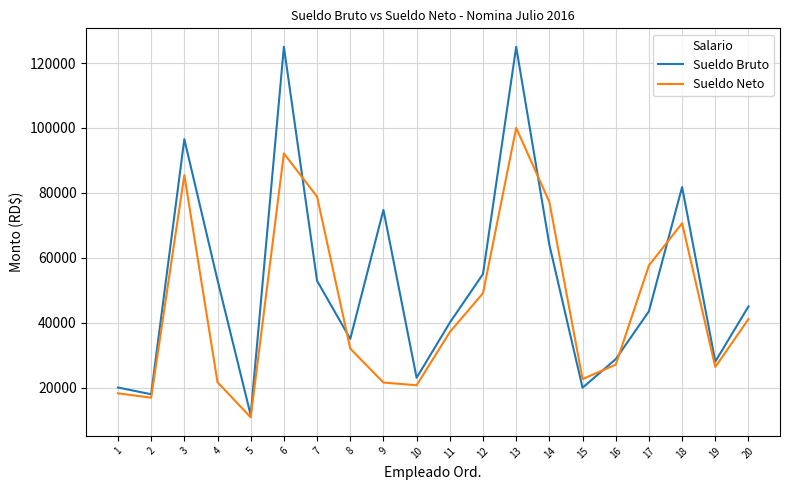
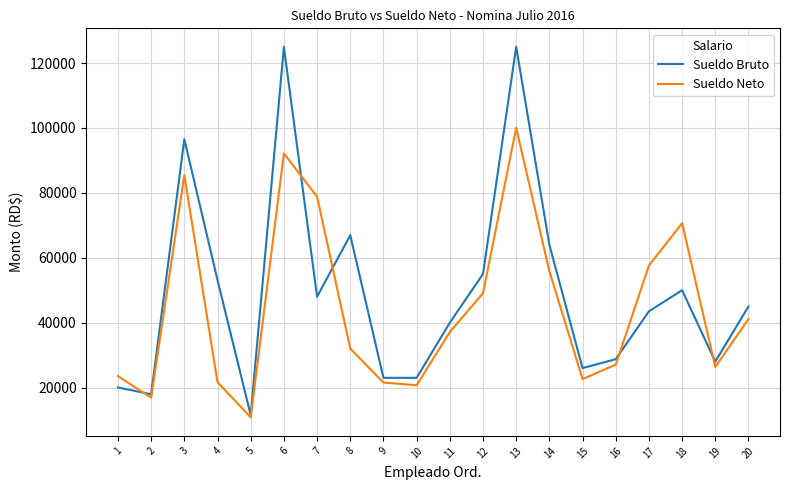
  {
    "Sueldo Bruto": {
      "1": 20000,
      "2": 18000,
      "3": 97000,
      "4": 53000,
      "6": 125000,
-     "7": 53000,
-     "8": 35000,
-     "9": 75000,
+     "7": 48000,
+     "8": 67000,
+     "9": 23000,
      "10": 23000,
      "11": 40000,
      "12": 55000,
      "13": 125000,
      "14": 64000,
-     "15": 20000,
+     "15": 26000,
      "16": 29000,
      "17": 44000,
-     "18": 82000,
+     "18": 50000,
      "19": 28000,
      "20": 45000
    },
    "Sueldo Neto": {
-     "1": 18000,
+     "1": 24000,
      "2": 17000,
      "3": 85000,
      "4": 22000,
      "6": 92000,
      "7": 79000,
      "8": 32000,
      "9": 22000,
      "10": 21000,
      "11": 37000,
      "12": 49000,
      "13": 100000,
-     "14": 77000,
+     "14": 56000,
      "15": 23000,
      "16": 27000,
      "17": 58000,
      "18": 71000,
      "19": 26000,
      "20": 41000
    }
  }
